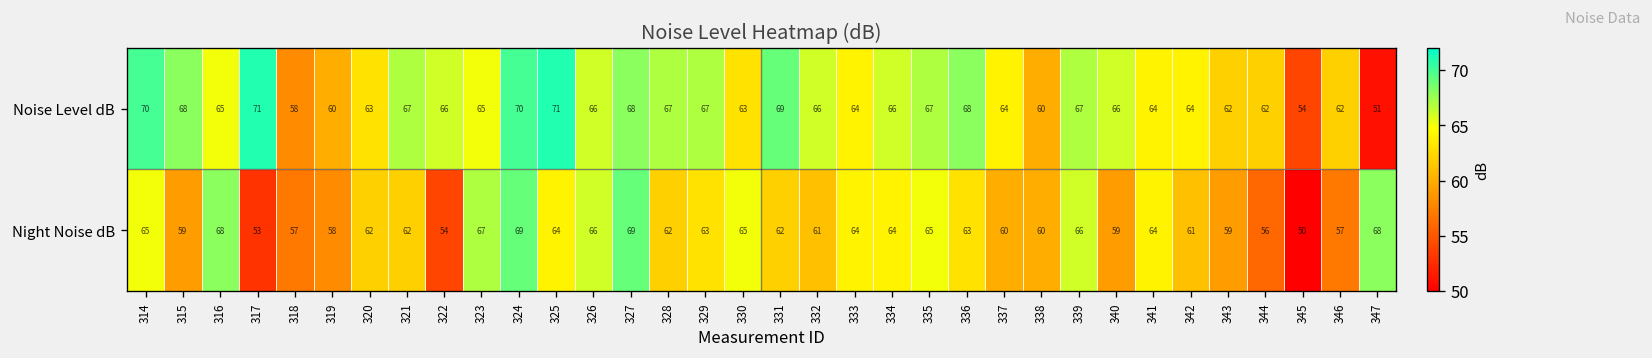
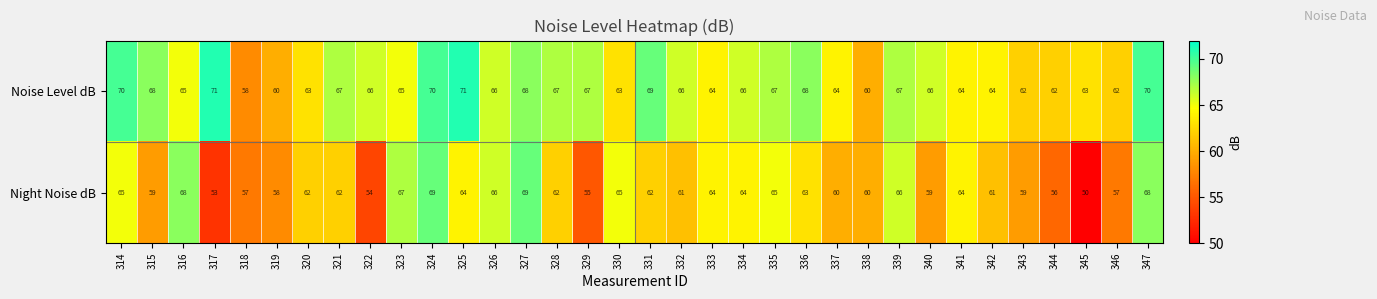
  {
    "Noise Level dB": {
      "314": 70,
      "315": 68,
      "316": 65,
      "317": 71,
      "318": 58,
      "319": 60,
      "320": 63,
      "321": 67,
      "322": 66,
      "323": 65,
      "324": 70,
      "325": 71,
      "326": 66,
      "327": 68,
      "328": 67,
      "329": 67,
      "330": 63,
      "331": 69,
      "332": 66,
      "333": 64,
      "334": 66,
      "335": 67,
      "336": 68,
      "337": 64,
      "338": 60,
      "339": 67,
      "340": 66,
      "341": 64,
      "342": 64,
      "343": 62,
      "344": 62,
-     "345": 54,
+     "345": 63,
      "346": 62,
-     "347": 51
+     "347": 70
    },
    "Night Noise dB": {
      "314": 65,
      "315": 59,
      "316": 68,
      "317": 53,
      "318": 57,
      "319": 58,
      "320": 62,
      "321": 62,
      "322": 54,
      "323": 67,
      "324": 69,
      "325": 64,
      "326": 66,
      "327": 69,
      "328": 62,
-     "329": 63,
+     "329": 55,
      "330": 65,
      "331": 62,
      "332": 61,
      "333": 64,
      "334": 64,
      "335": 65,
      "336": 63,
      "337": 60,
      "338": 60,
      "339": 66,
      "340": 59,
      "341": 64,
      "342": 61,
      "343": 59,
      "344": 56,
      "345": 50,
      "346": 57,
      "347": 68
    }
  }
